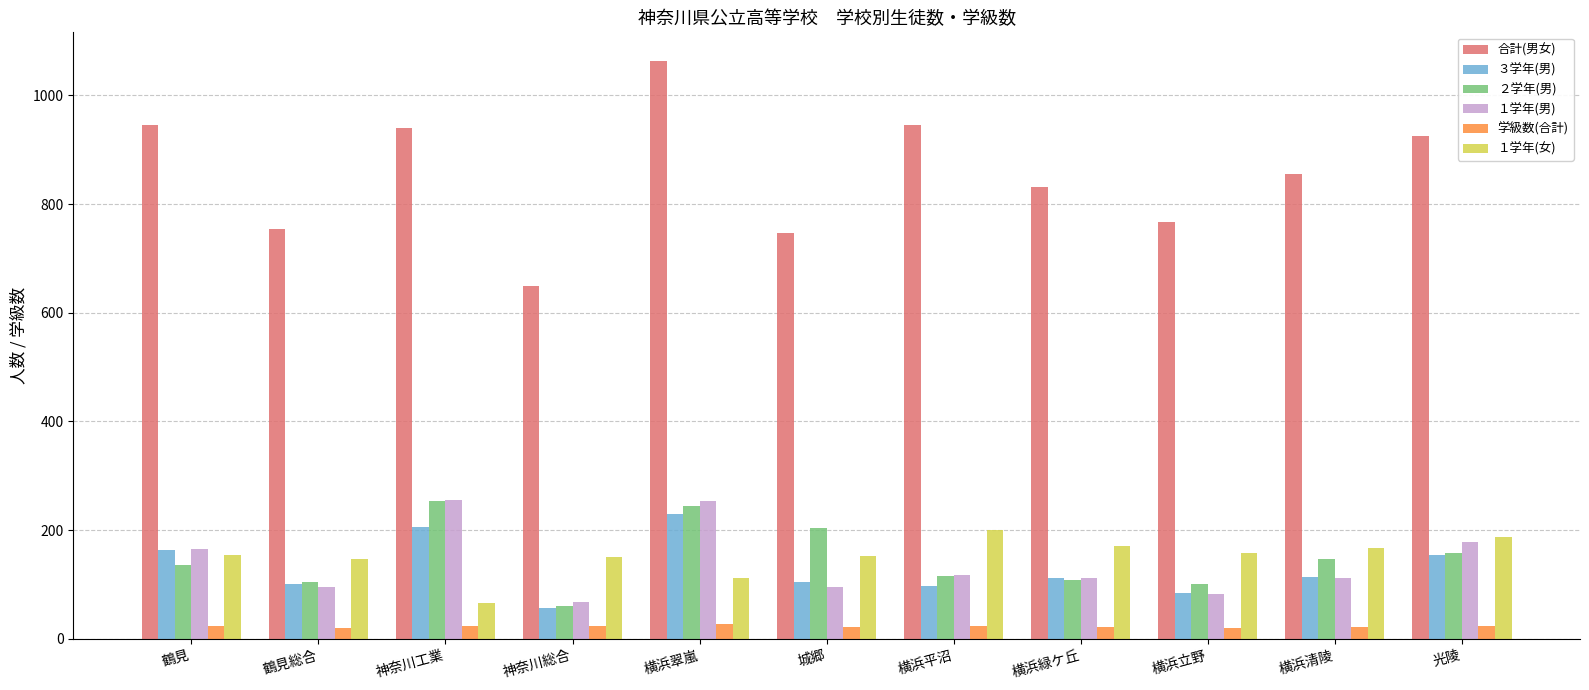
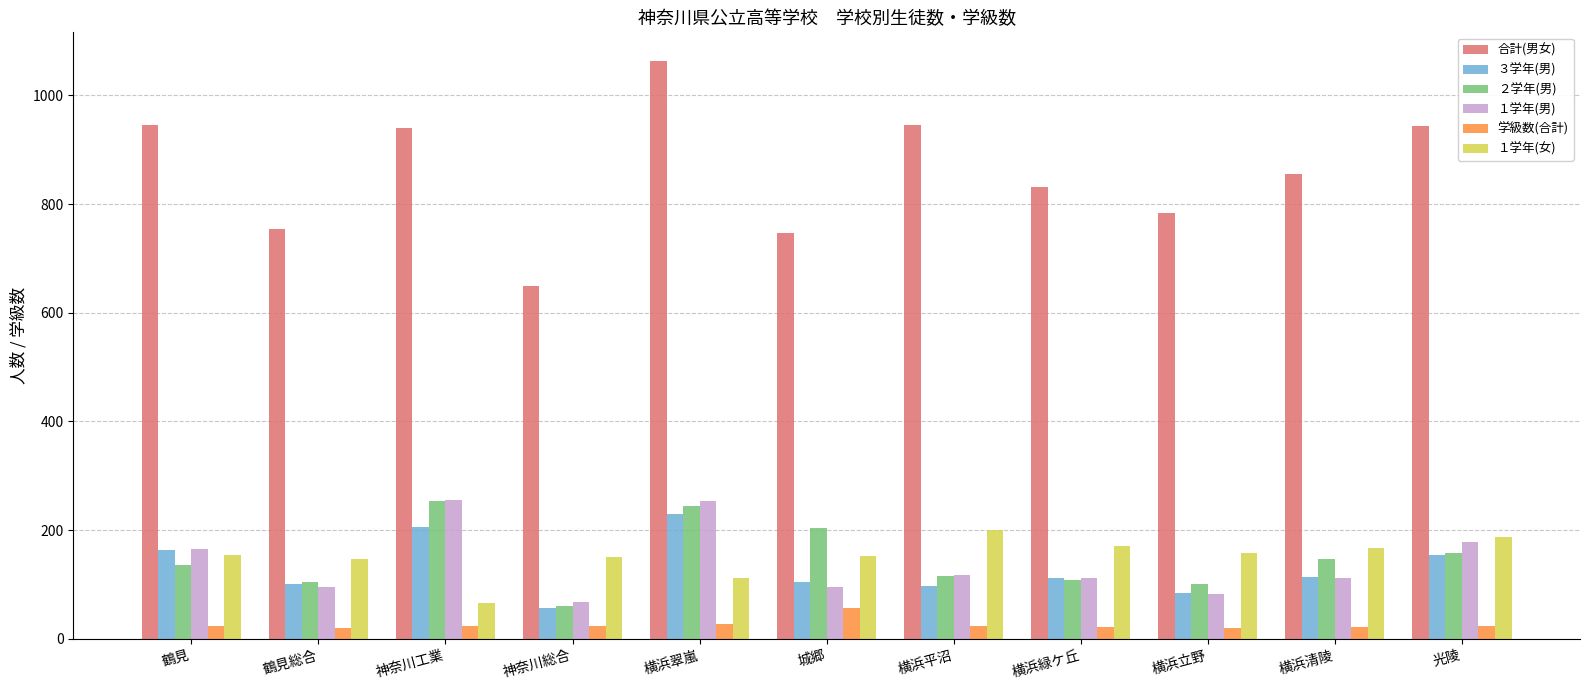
  {
    "合計(男女)": {
      "鶴見": 950,
      "鶴見総合": 760,
      "神奈川工業": 940,
      "神奈川総合": 650,
      "横浜翠嵐": 1060,
      "城郷": 750,
      "横浜平沼": 950,
      "横浜緑ケ丘": 830,
-     "横浜立野": 770,
+     "横浜立野": 780,
      "横浜清陵": 860,
-     "光陵": 930
+     "光陵": 940
    },
    "３学年(男)": {
      "鶴見": 160,
      "鶴見総合": 100,
      "神奈川工業": 210,
      "神奈川総合": 60,
      "横浜翠嵐": 230,
      "城郷": 110,
      "横浜平沼": 100,
      "横浜緑ケ丘": 110,
      "横浜立野": 80,
      "横浜清陵": 110,
      "光陵": 160
    },
    "２学年(男)": {
      "鶴見": 140,
      "鶴見総合": 110,
      "神奈川工業": 250,
      "神奈川総合": 60,
      "横浜翠嵐": 240,
      "城郷": 200,
      "横浜平沼": 120,
      "横浜緑ケ丘": 110,
      "横浜立野": 100,
      "横浜清陵": 150,
      "光陵": 160
    },
    "１学年(男)": {
      "鶴見": 170,
      "鶴見総合": 100,
      "神奈川工業": 260,
      "神奈川総合": 70,
      "横浜翠嵐": 250,
      "城郷": 100,
      "横浜平沼": 120,
      "横浜緑ケ丘": 110,
      "横浜立野": 80,
      "横浜清陵": 110,
      "光陵": 180
    },
    "学級数(合計)": {
      "鶴見": 20,
      "鶴見総合": 20,
      "神奈川工業": 20,
      "神奈川総合": 20,
      "横浜翠嵐": 30,
-     "城郷": 20,
+     "城郷": 60,
      "横浜平沼": 20,
      "横浜緑ケ丘": 20,
      "横浜立野": 20,
      "横浜清陵": 20,
      "光陵": 20
    },
    "１学年(女)": {
      "鶴見": 150,
      "鶴見総合": 150,
      "神奈川工業": 70,
      "神奈川総合": 150,
      "横浜翠嵐": 110,
      "城郷": 150,
      "横浜平沼": 200,
      "横浜緑ケ丘": 170,
      "横浜立野": 160,
      "横浜清陵": 170,
      "光陵": 190
    }
  }
